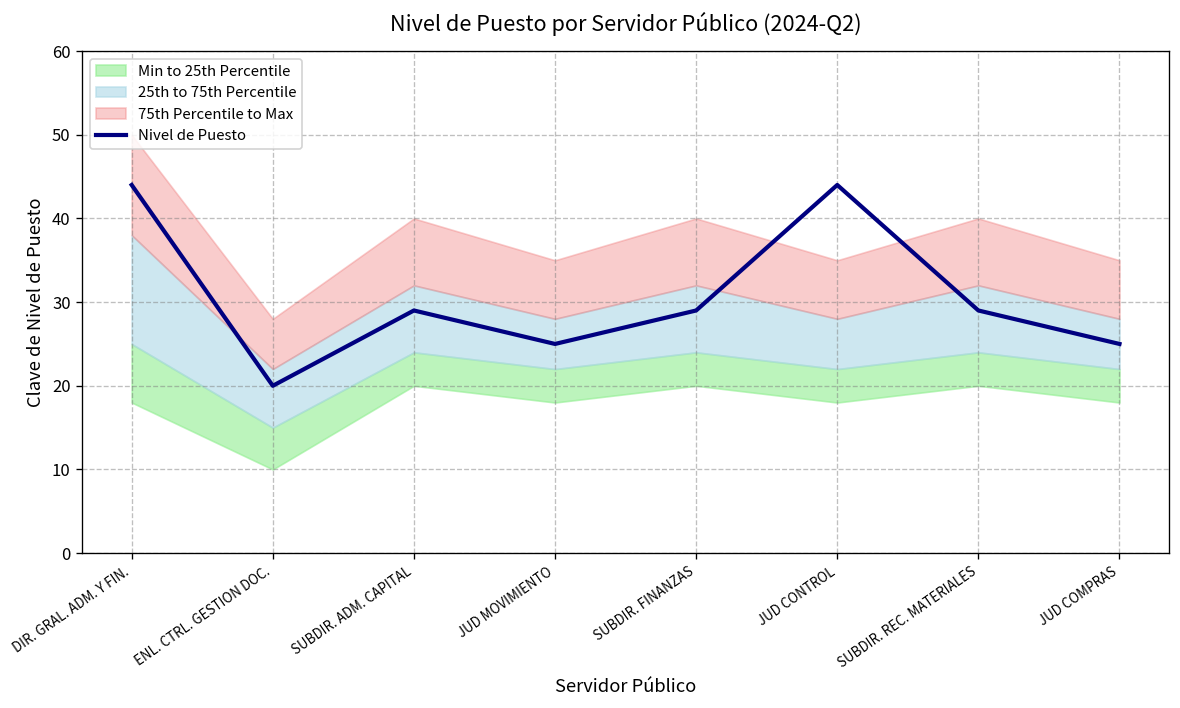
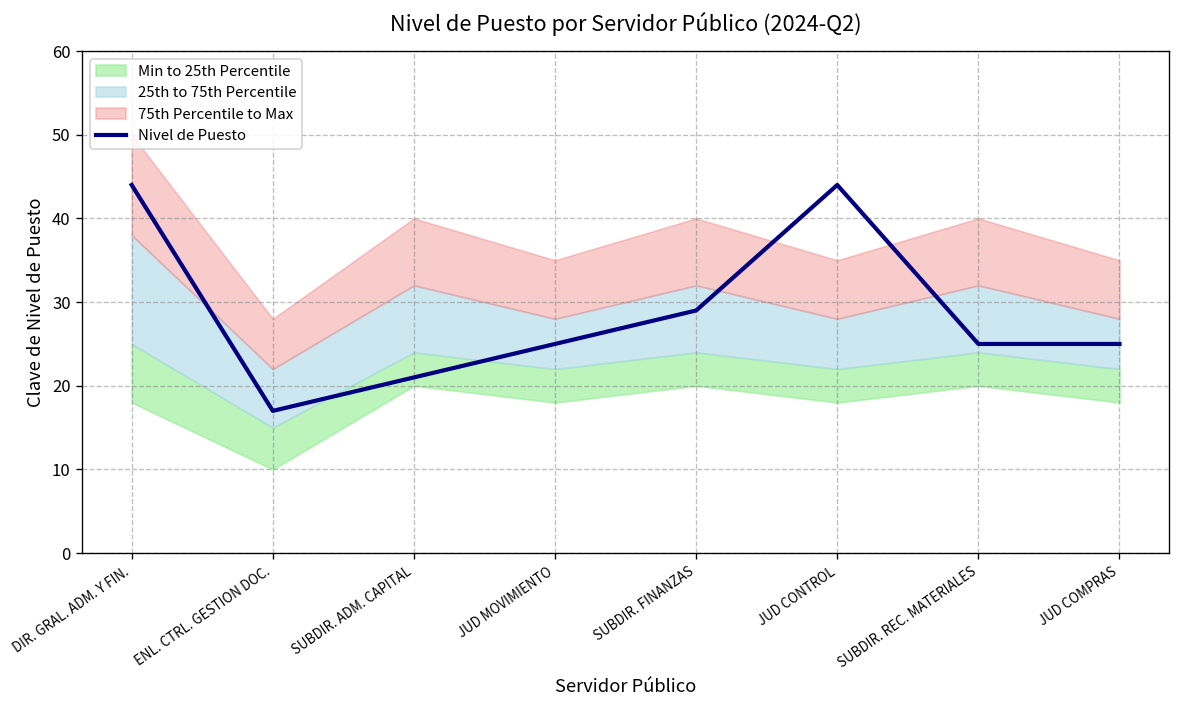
  {
    "Nivel de Puesto": {
      "DIR. GRAL. ADM. Y FIN.": 44,
-     "ENL. CTRL. GESTION DOC.": 20,
-     "SUBDIR. ADM. CAPITAL": 29,
+     "ENL. CTRL. GESTION DOC.": 17,
+     "SUBDIR. ADM. CAPITAL": 21,
      "JUD MOVIMIENTO": 25,
      "SUBDIR. FINANZAS": 29,
      "JUD CONTROL": 44,
-     "SUBDIR. REC. MATERIALES": 29,
+     "SUBDIR. REC. MATERIALES": 25,
      "JUD COMPRAS": 25
    }
  }
